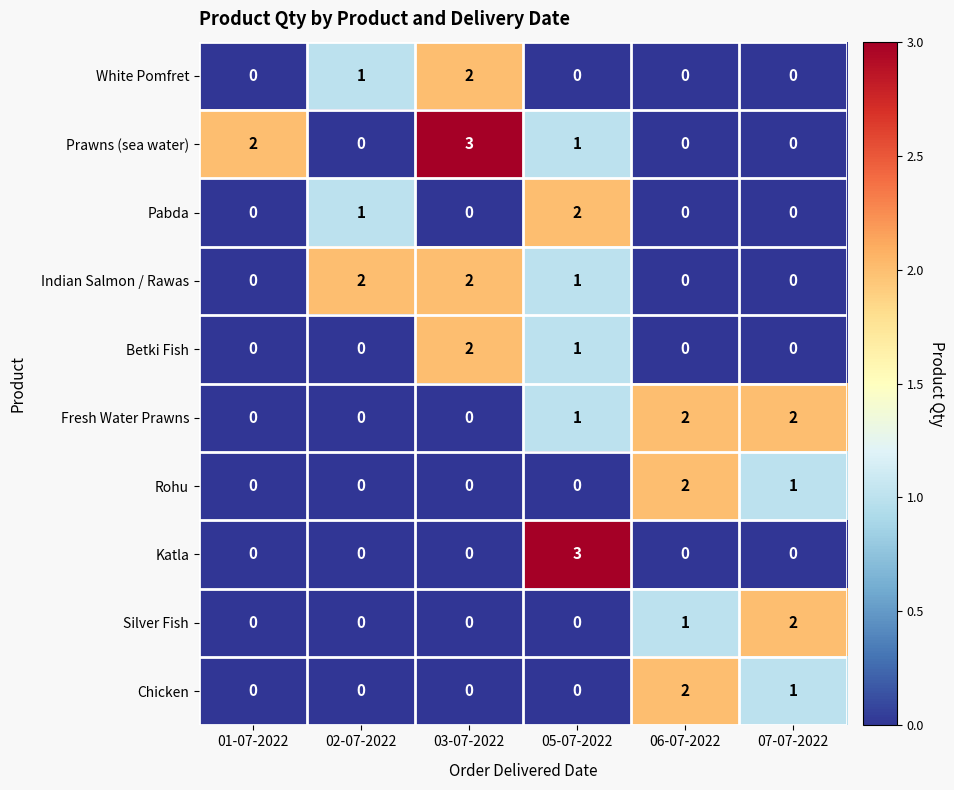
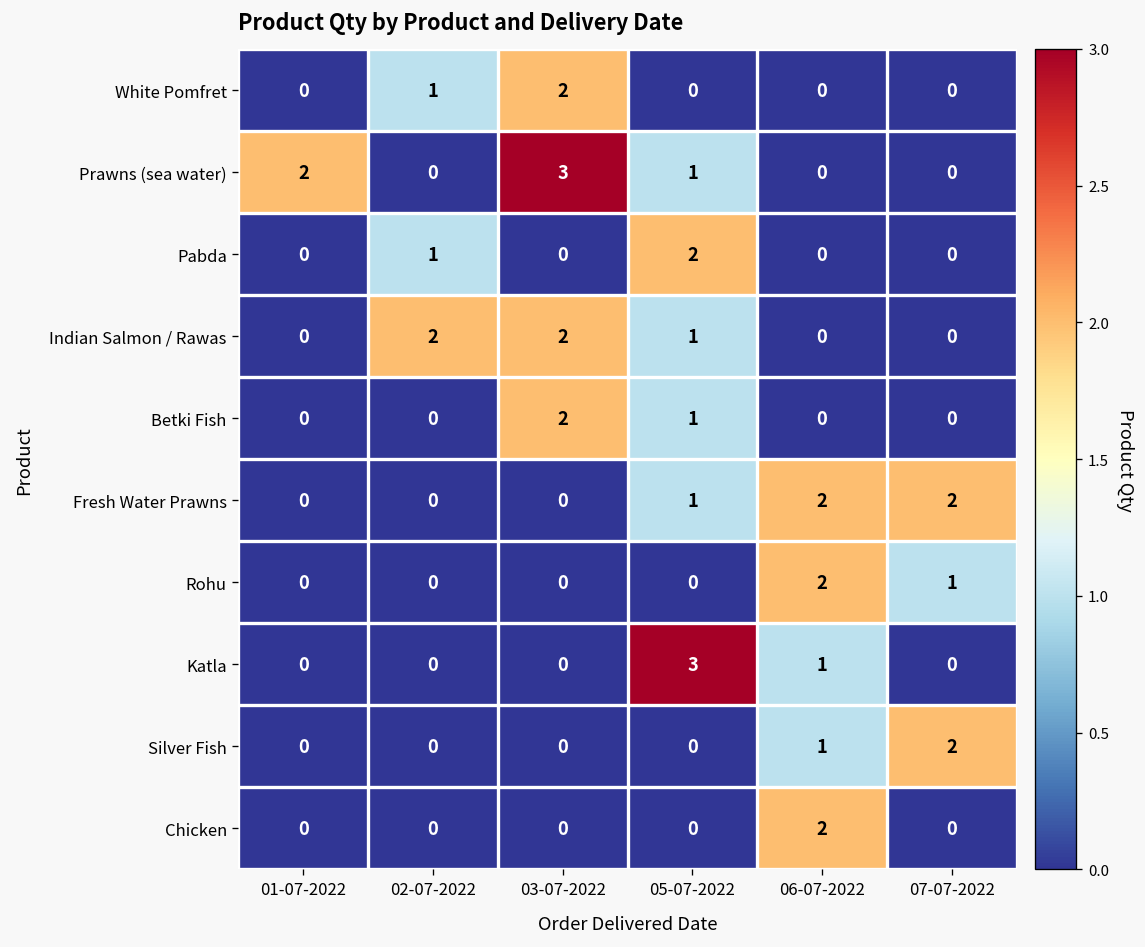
  {
    "White Pomfret": {
      "01-07-2022": 0,
      "02-07-2022": 1,
      "03-07-2022": 2,
      "05-07-2022": 0,
      "06-07-2022": 0,
      "07-07-2022": 0
    },
    "Prawns (sea water)": {
      "01-07-2022": 2,
      "02-07-2022": 0,
      "03-07-2022": 3,
      "05-07-2022": 1,
      "06-07-2022": 0,
      "07-07-2022": 0
    },
    "Pabda": {
      "01-07-2022": 0,
      "02-07-2022": 1,
      "03-07-2022": 0,
      "05-07-2022": 2,
      "06-07-2022": 0,
      "07-07-2022": 0
    },
    "Indian Salmon / Rawas": {
      "01-07-2022": 0,
      "02-07-2022": 2,
      "03-07-2022": 2,
      "05-07-2022": 1,
      "06-07-2022": 0,
      "07-07-2022": 0
    },
    "Betki Fish": {
      "01-07-2022": 0,
      "02-07-2022": 0,
      "03-07-2022": 2,
      "05-07-2022": 1,
      "06-07-2022": 0,
      "07-07-2022": 0
    },
    "Fresh Water Prawns": {
      "01-07-2022": 0,
      "02-07-2022": 0,
      "03-07-2022": 0,
      "05-07-2022": 1,
      "06-07-2022": 2,
      "07-07-2022": 2
    },
    "Rohu": {
      "01-07-2022": 0,
      "02-07-2022": 0,
      "03-07-2022": 0,
      "05-07-2022": 0,
      "06-07-2022": 2,
      "07-07-2022": 1
    },
    "Katla": {
      "01-07-2022": 0,
      "02-07-2022": 0,
      "03-07-2022": 0,
      "05-07-2022": 3,
-     "06-07-2022": 0,
+     "06-07-2022": 1,
      "07-07-2022": 0
    },
    "Silver Fish": {
      "01-07-2022": 0,
      "02-07-2022": 0,
      "03-07-2022": 0,
      "05-07-2022": 0,
      "06-07-2022": 1,
      "07-07-2022": 2
    },
    "Chicken": {
      "01-07-2022": 0,
      "02-07-2022": 0,
      "03-07-2022": 0,
      "05-07-2022": 0,
      "06-07-2022": 2,
-     "07-07-2022": 1
+     "07-07-2022": 0
    }
  }
